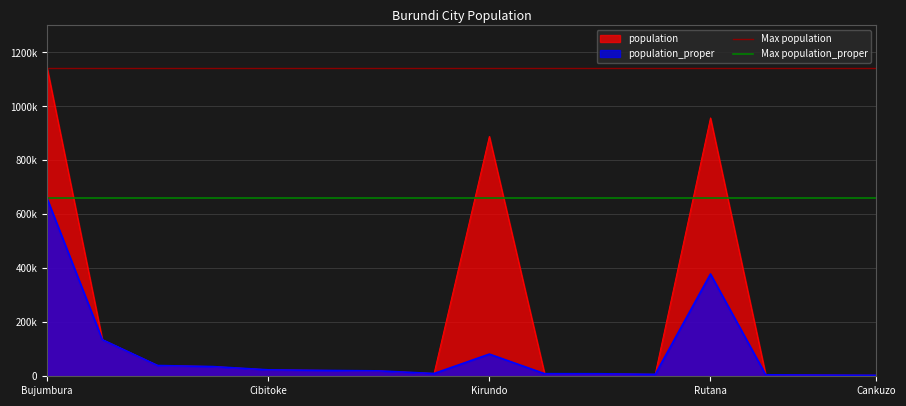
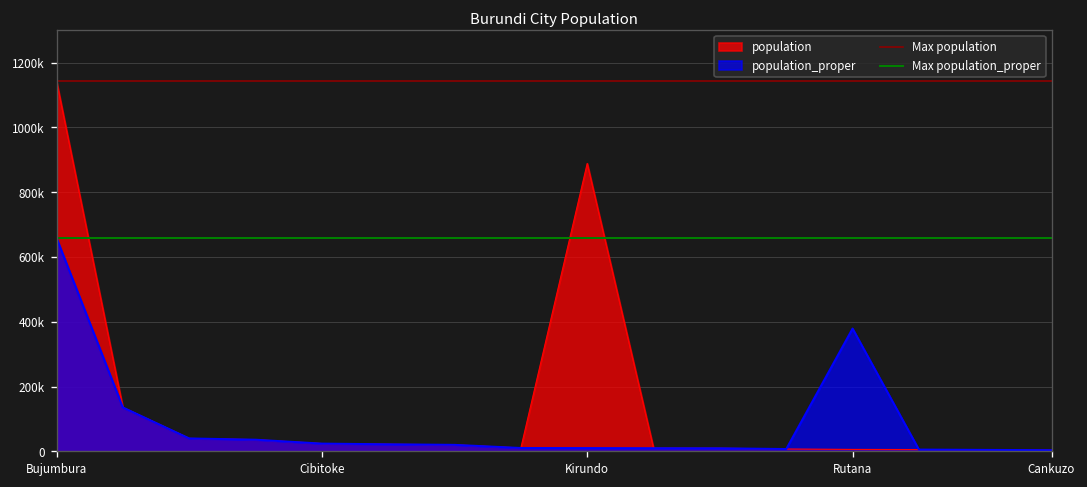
  {
    "population": {
      "Bujumbura": 1140000,
      "Kirundo": 890000,
-     "Rutana": 960000
+     "Rutana": 10000
    },
    "population_proper": {
      "Bujumbura": 660000,
-     "Kirundo": 80000,
+     "Kirundo": 10000,
      "Rutana": 380000
    }
  }
